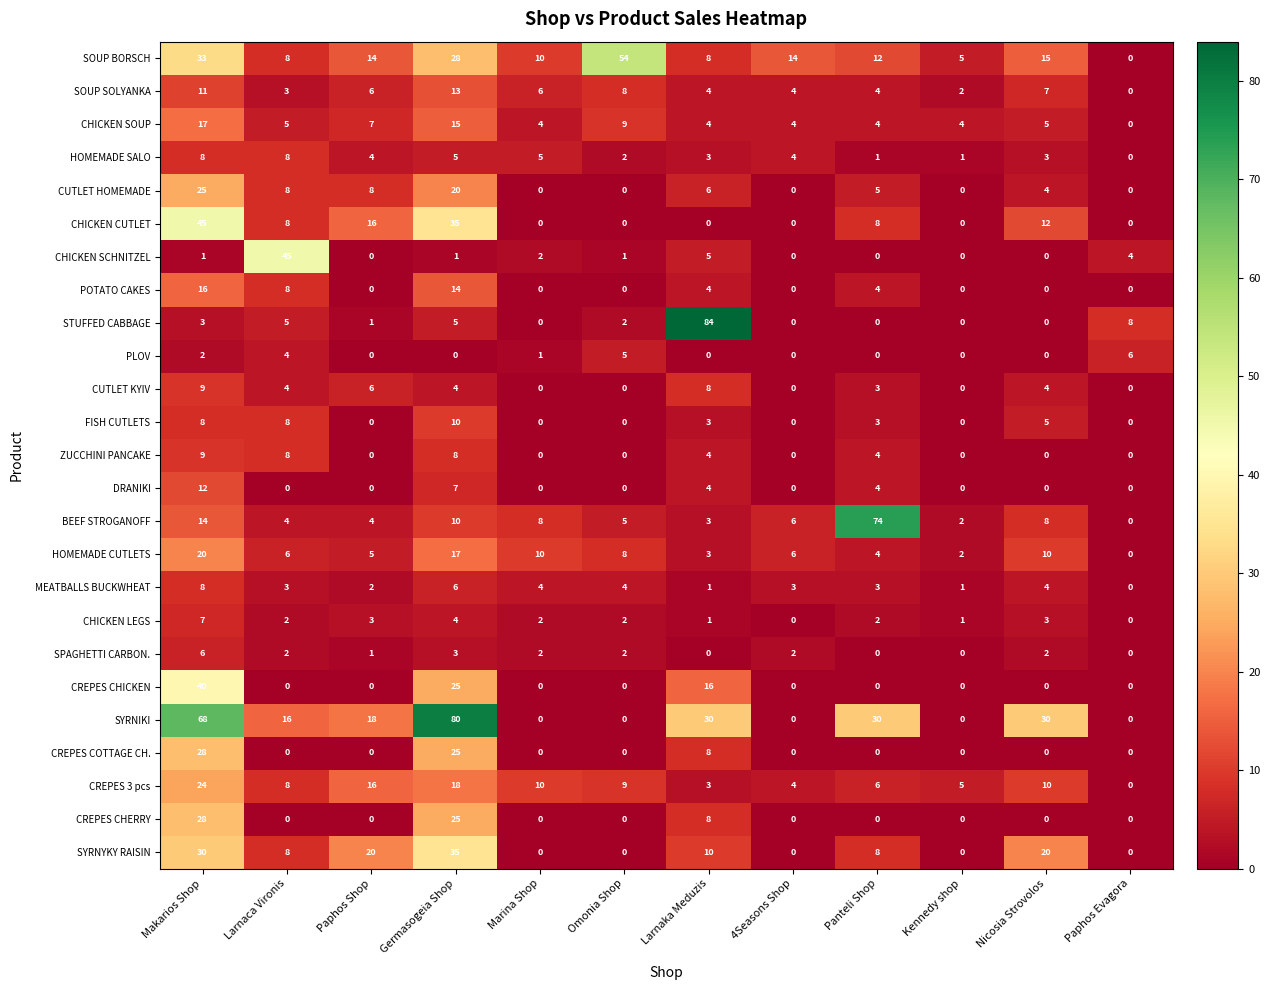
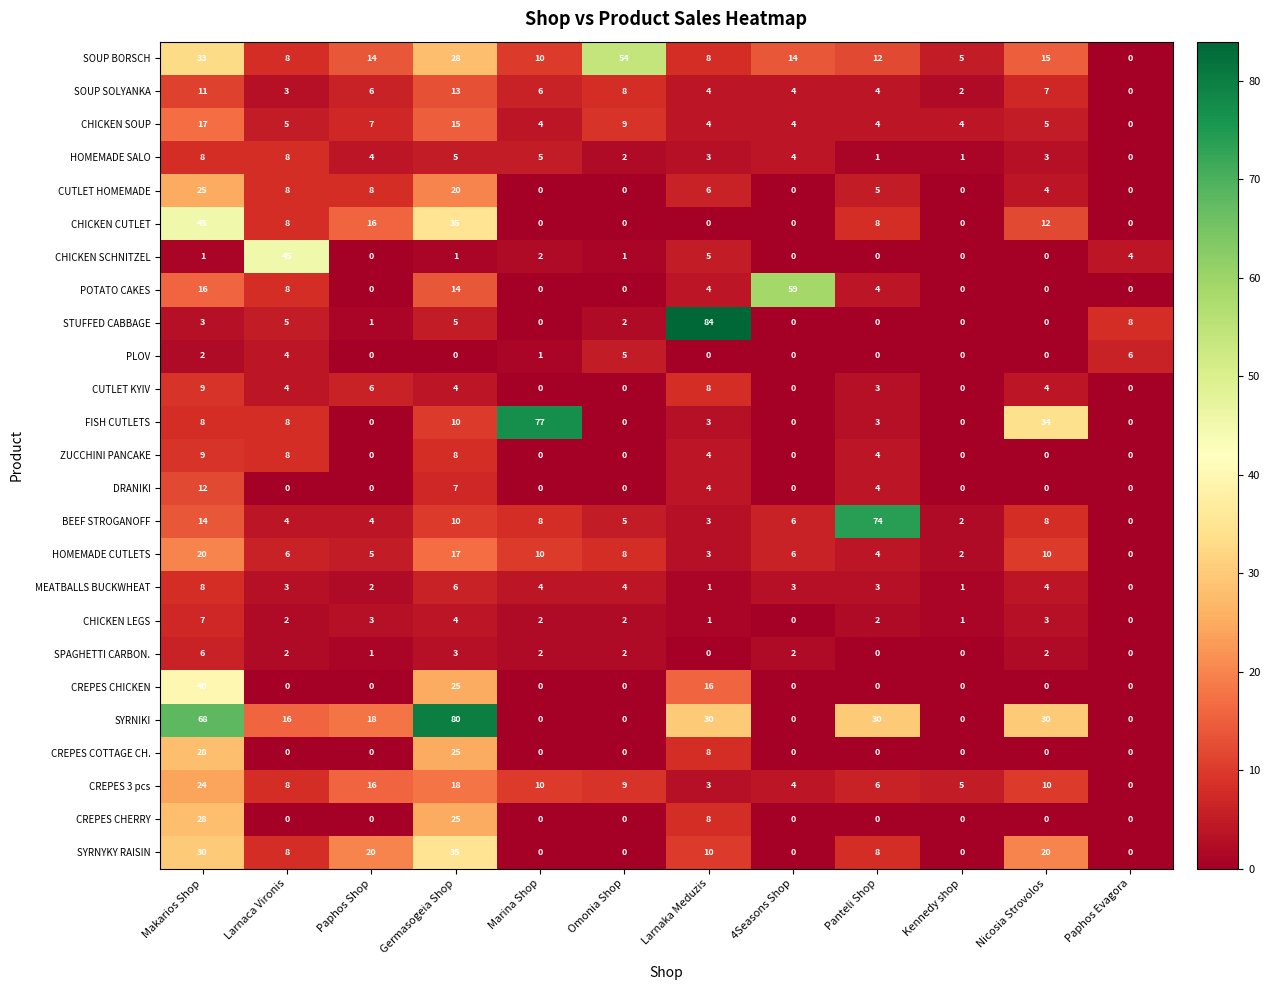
  {
    "POTATO CAKES": {
      "Makarios Shop": 16,
      "Larnaca Vironis": 8,
      "Paphos Shop": 0,
      "Germasogeia Shop": 14,
      "Marina Shop": 0,
      "Omonia Shop": 0,
      "Larnaka Meduzis": 4,
-     "4Seasons Shop": 0,
+     "4Seasons Shop": 59,
      "Panteli Shop": 4,
      "Kennedy shop": 0,
      "Nicosia Strovolos": 0,
      "Paphos Evagora": 0
    },
    "FISH CUTLETS": {
      "Makarios Shop": 8,
      "Larnaca Vironis": 8,
      "Paphos Shop": 0,
      "Germasogeia Shop": 10,
-     "Marina Shop": 0,
+     "Marina Shop": 77,
      "Omonia Shop": 0,
      "Larnaka Meduzis": 3,
      "4Seasons Shop": 0,
      "Panteli Shop": 3,
      "Kennedy shop": 0,
-     "Nicosia Strovolos": 5,
+     "Nicosia Strovolos": 34,
      "Paphos Evagora": 0
    }
  }
